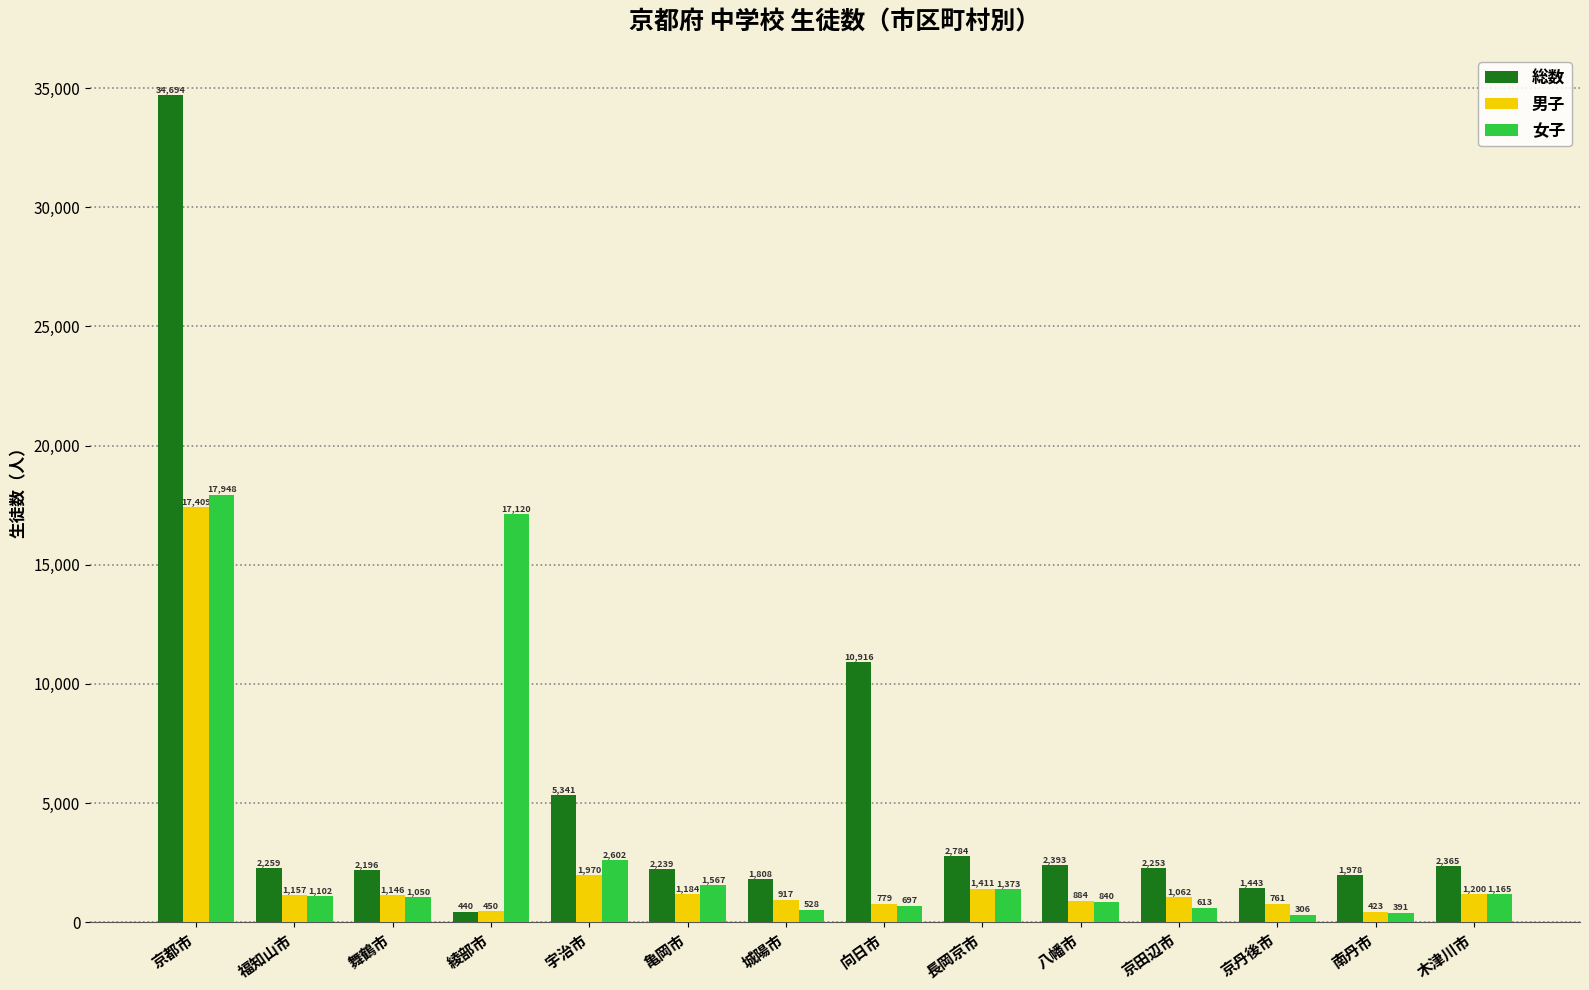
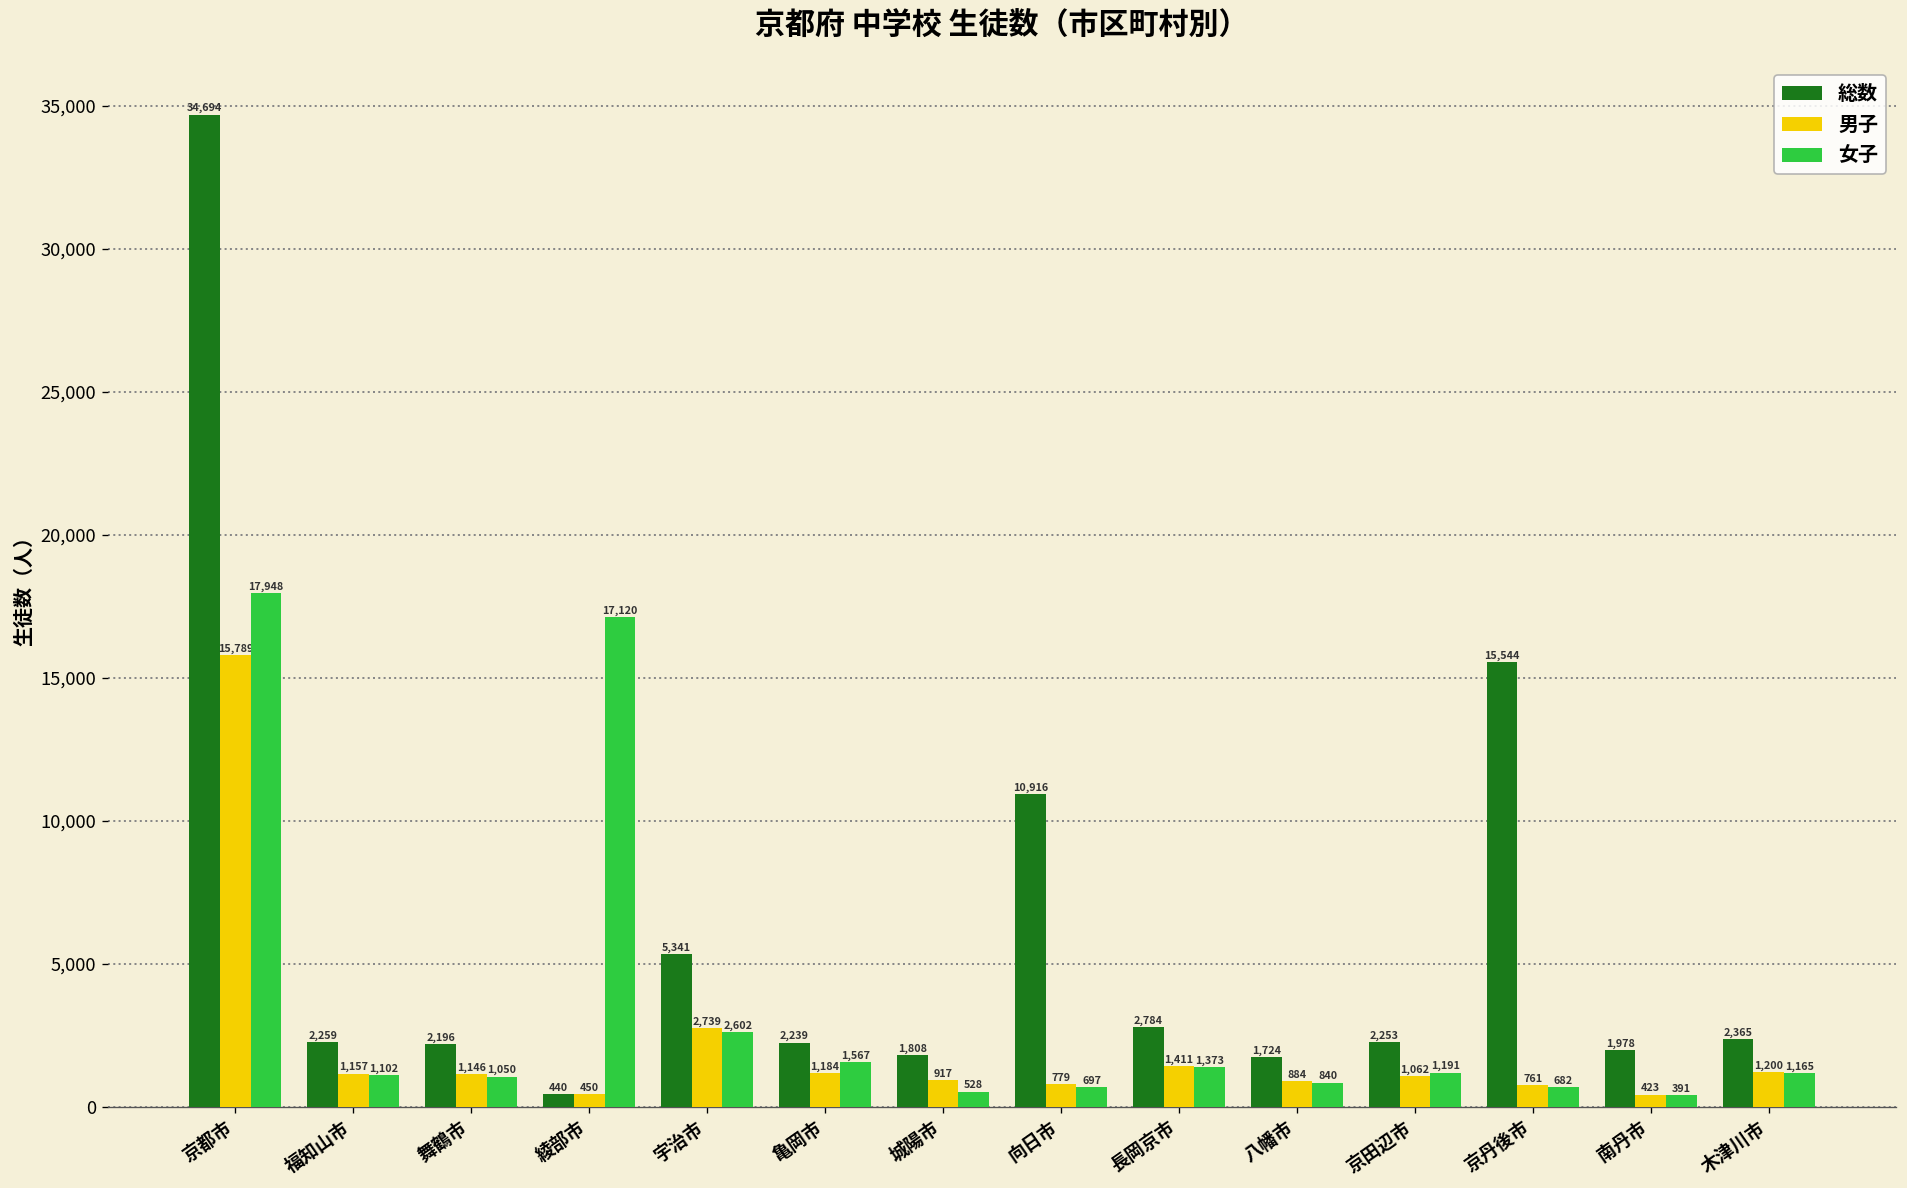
  {
    "総数": {
      "京都市": "34,694",
      "福知山市": "2,259",
      "舞鶴市": "2,196",
      "綾部市": "440",
      "宇治市": "5,341",
      "亀岡市": "2,239",
      "城陽市": "1,808",
      "向日市": "10,916",
      "長岡京市": "2,784",
-     "八幡市": "2,393",
+     "八幡市": "1,724",
      "京田辺市": "2,253",
-     "京丹後市": "1,443",
+     "京丹後市": "15,544",
      "南丹市": "1,978",
      "木津川市": "2,365"
    },
    "男子": {
-     "京都市": "17,409",
+     "京都市": "15,789",
      "福知山市": "1,157",
      "舞鶴市": "1,146",
      "綾部市": "450",
-     "宇治市": "1,970",
+     "宇治市": "2,739",
      "亀岡市": "1,184",
      "城陽市": "917",
      "向日市": "779",
      "長岡京市": "1,411",
      "八幡市": "884",
      "京田辺市": "1,062",
      "京丹後市": "761",
      "南丹市": "423",
      "木津川市": "1,200"
    },
    "女子": {
      "京都市": "17,948",
      "福知山市": "1,102",
      "舞鶴市": "1,050",
      "綾部市": "17,120",
      "宇治市": "2,602",
      "亀岡市": "1,567",
      "城陽市": "528",
      "向日市": "697",
      "長岡京市": "1,373",
      "八幡市": "840",
-     "京田辺市": "613",
-     "京丹後市": "306",
+     "京田辺市": "1,191",
+     "京丹後市": "682",
      "南丹市": "391",
      "木津川市": "1,165"
    }
  }
